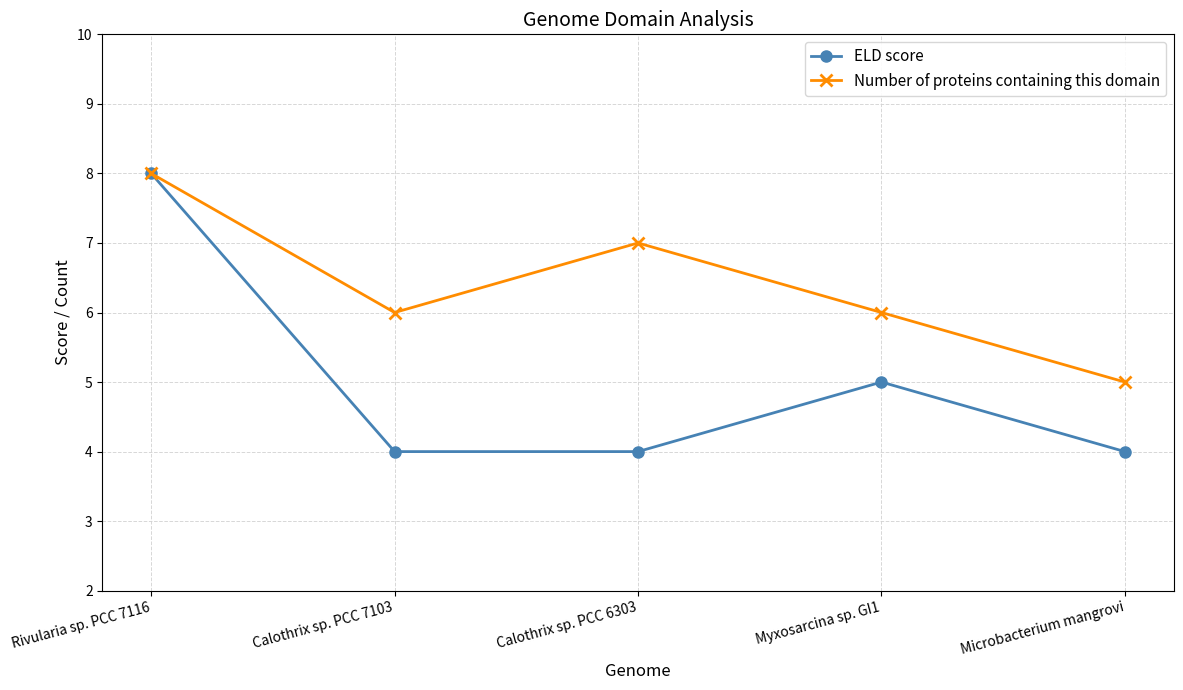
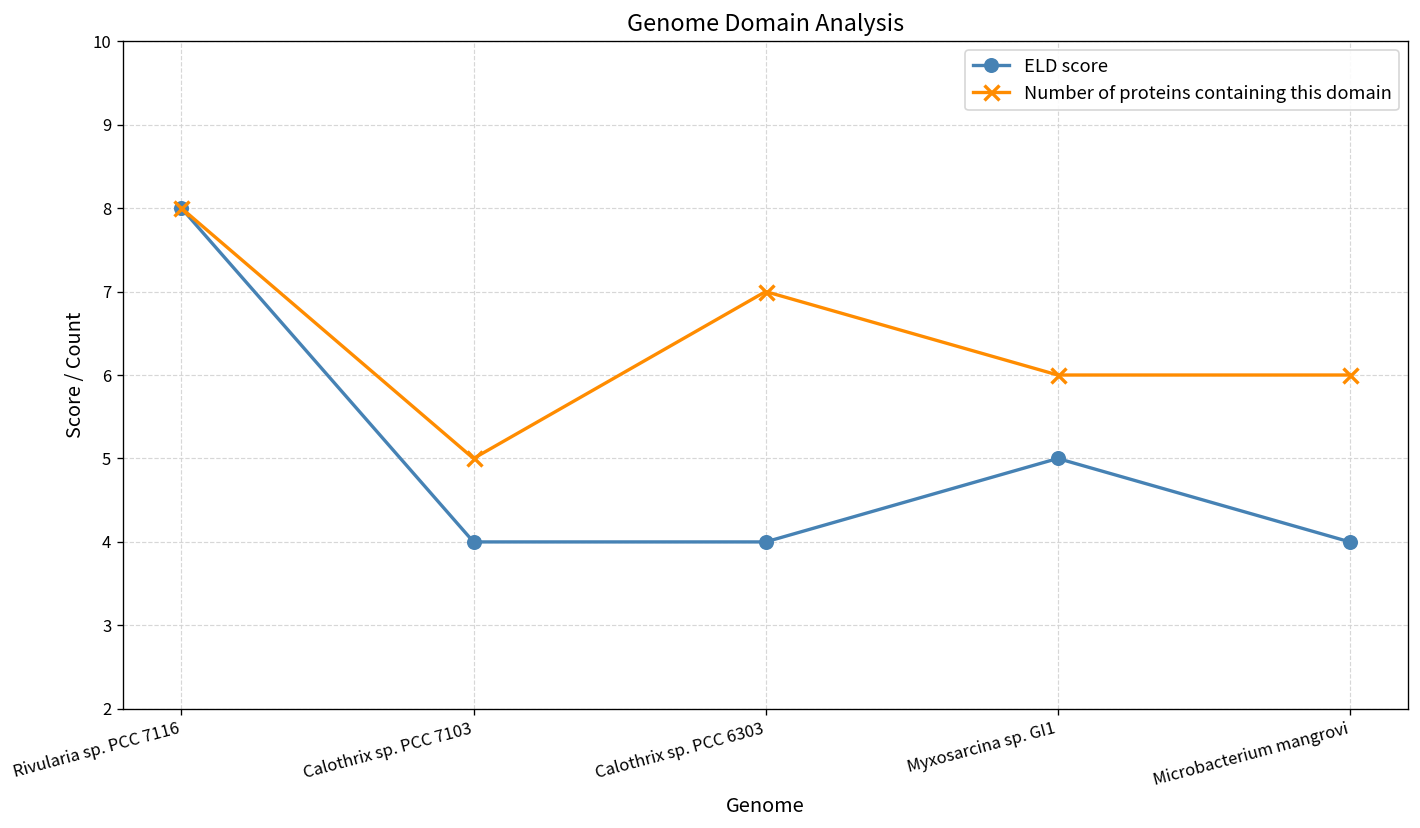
  {
    "ELD score": {
      "Calothrix sp. PCC 7103": 4,
      "Calothrix sp. PCC 6303": 4,
      "Myxosarcina sp. GI1": 5,
      "Microbacterium mangrovi": 4
    },
    "Number of proteins containing this domain": {
-     "Calothrix sp. PCC 7103": 6,
+     "Calothrix sp. PCC 7103": 5,
      "Calothrix sp. PCC 6303": 7,
      "Myxosarcina sp. GI1": 6,
-     "Microbacterium mangrovi": 5
+     "Microbacterium mangrovi": 6
    }
  }
